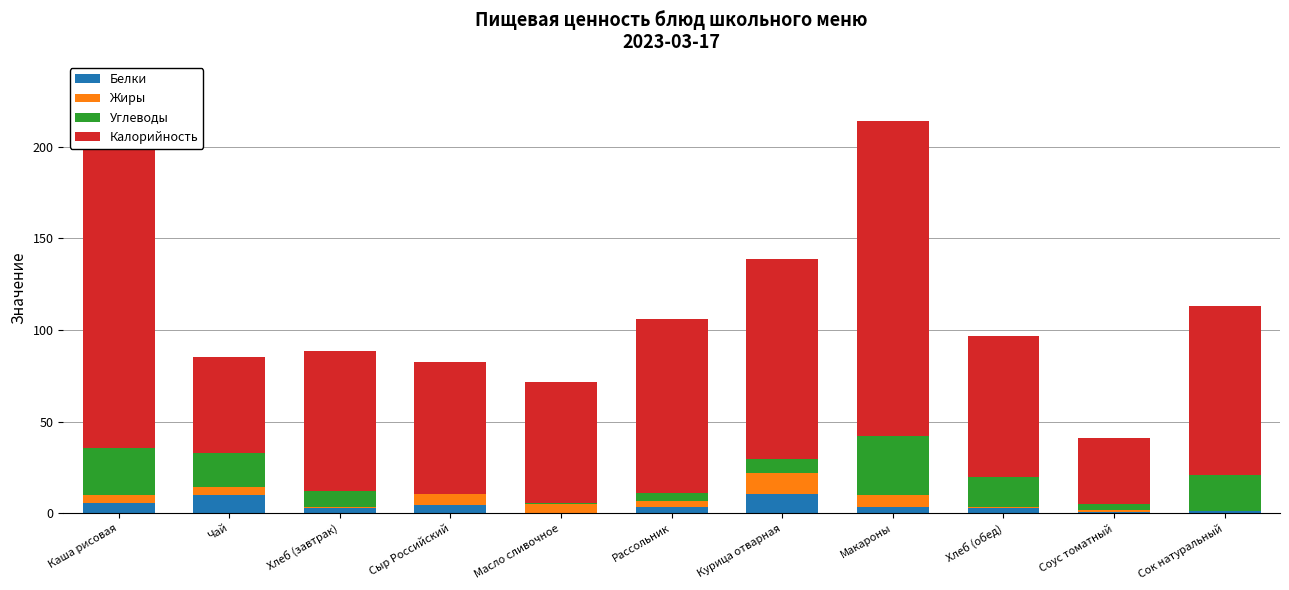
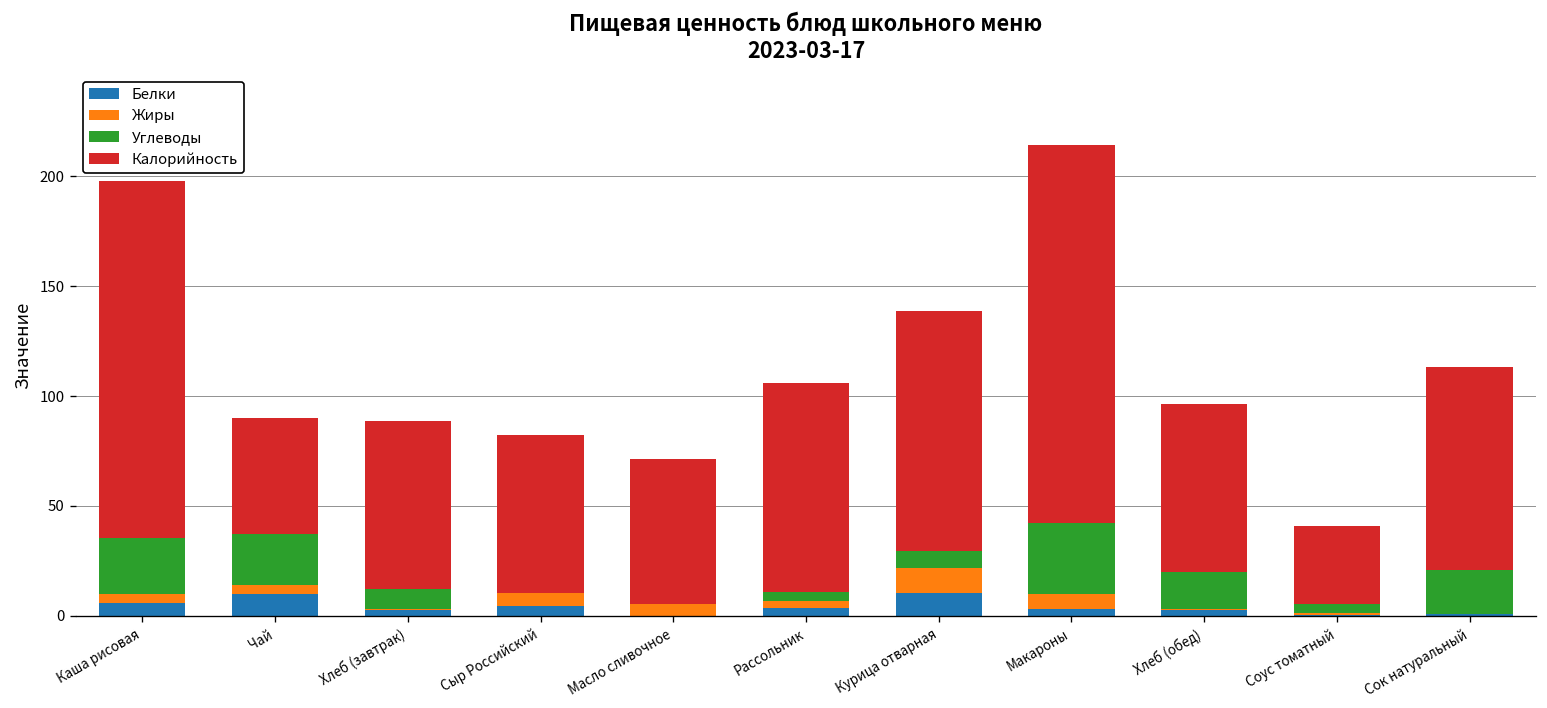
  {
    "Белки": {
      "Каша рисовая": 6,
      "Чай": 10,
      "Хлеб (завтрак)": 3,
      "Сыр Российский": 5,
      "Рассольник": 3,
      "Курица отварная": 11,
      "Макароны": 3,
      "Хлеб (обед)": 3
    },
    "Жиры": {
      "Каша рисовая": 4,
      "Чай": 4,
      "Сыр Российский": 6,
      "Масло сливочное": 5,
      "Рассольник": 3,
      "Курица отварная": 11,
      "Макароны": 7,
      "Сок натуральный": 0
    },
    "Углеводы": {
      "Каша рисовая": 26,
-     "Чай": 19,
+     "Чай": 23,
      "Хлеб (завтрак)": 9,
      "Сыр Российский": 0,
      "Рассольник": 4,
      "Курица отварная": 8,
      "Макароны": 33,
      "Хлеб (обед)": 17,
      "Соус томатный": 4,
      "Сок натуральный": 20
    },
    "Калорийность": {
      "Каша рисовая": 163,
      "Чай": 52,
      "Хлеб (завтрак)": 77,
      "Сыр Российский": 72,
      "Масло сливочное": 66,
      "Рассольник": 95,
      "Курица отварная": 109,
      "Макароны": 172,
      "Хлеб (обед)": 77,
      "Соус томатный": 36,
      "Сок натуральный": 92
    }
  }
